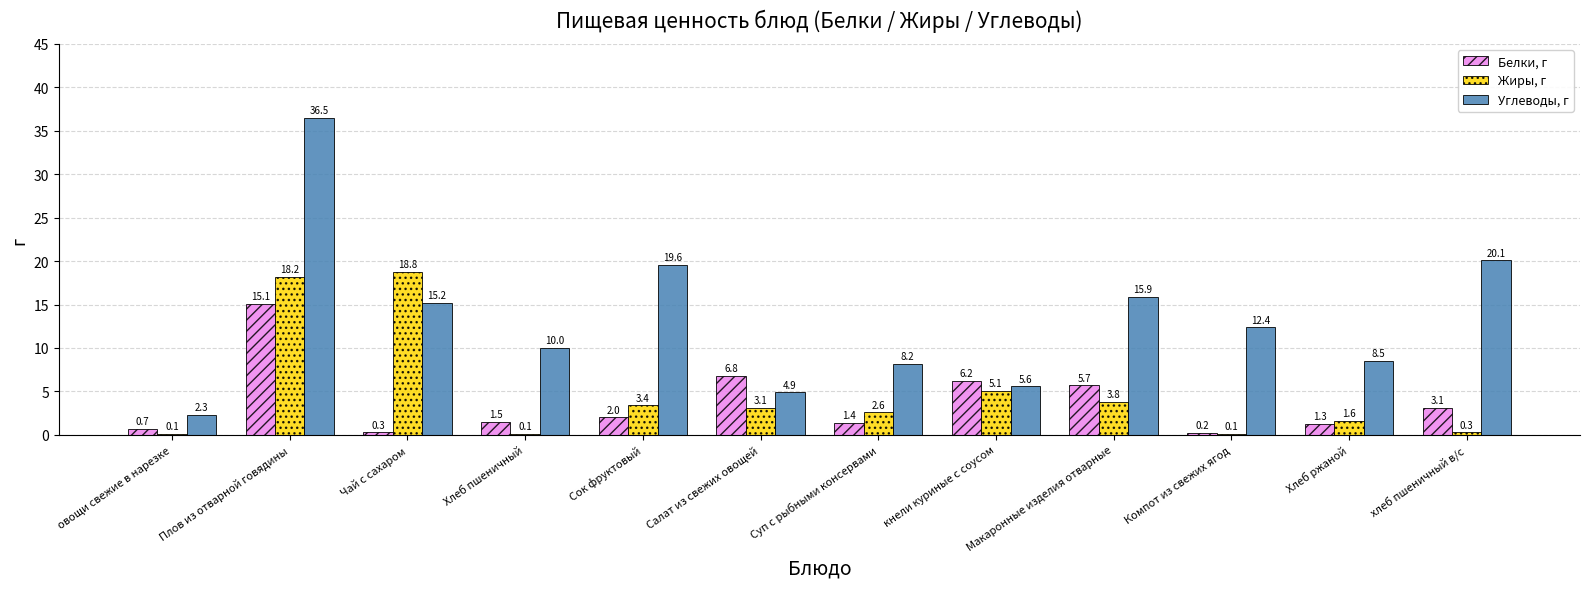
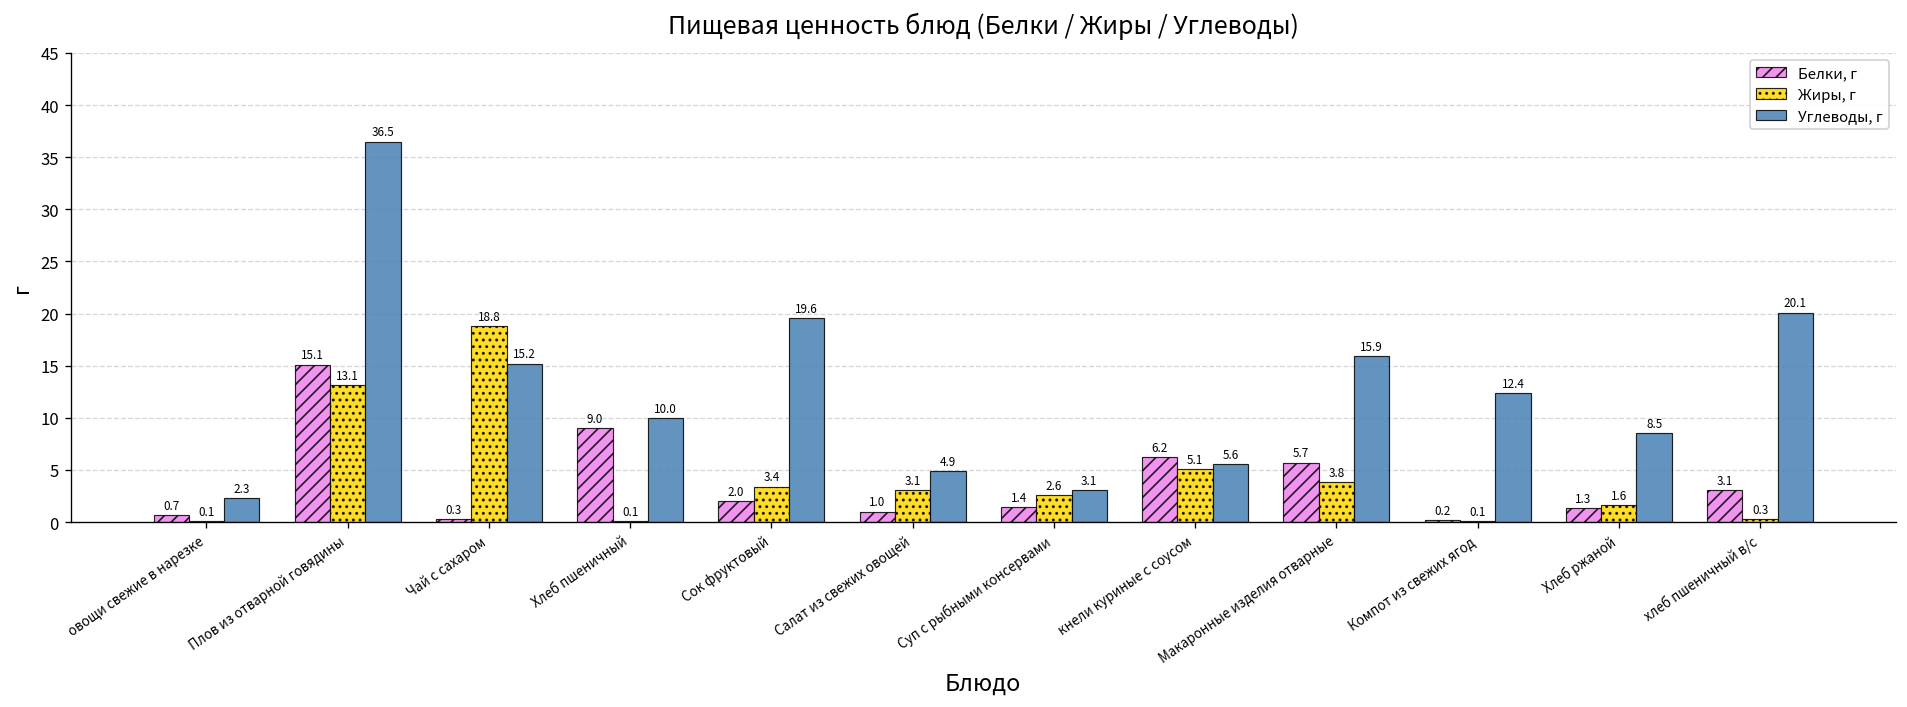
  {
    "Белки, г": {
      "овощи свежие в нарезке": 0.7,
      "Плов из отварной говядины": 15.1,
      "Чай с сахаром": 0.3,
-     "Хлеб пшеничный": 1.5,
+     "Хлеб пшеничный": 9.0,
      "Сок фруктовый": 2.0,
-     "Салат из свежих овощей": 6.8,
+     "Салат из свежих овощей": 1.0,
      "Суп с рыбными консервами": 1.4,
      "кнели куриные с соусом": 6.2,
      "Макаронные изделия отварные": 5.7,
      "Компот из свежих ягод": 0.2,
      "Хлеб ржаной": 1.3,
      "хлеб пшеничный в/с": 3.1
    },
    "Жиры, г": {
      "овощи свежие в нарезке": 0.1,
-     "Плов из отварной говядины": 18.2,
+     "Плов из отварной говядины": 13.1,
      "Чай с сахаром": 18.8,
      "Хлеб пшеничный": 0.1,
      "Сок фруктовый": 3.4,
      "Салат из свежих овощей": 3.1,
      "Суп с рыбными консервами": 2.6,
      "кнели куриные с соусом": 5.1,
      "Макаронные изделия отварные": 3.8,
      "Компот из свежих ягод": 0.1,
      "Хлеб ржаной": 1.6,
      "хлеб пшеничный в/с": 0.3
    },
    "Углеводы, г": {
      "овощи свежие в нарезке": 2.3,
      "Плов из отварной говядины": 36.5,
      "Чай с сахаром": 15.2,
      "Хлеб пшеничный": 10.0,
      "Сок фруктовый": 19.6,
      "Салат из свежих овощей": 4.9,
-     "Суп с рыбными консервами": 8.2,
+     "Суп с рыбными консервами": 3.1,
      "кнели куриные с соусом": 5.6,
      "Макаронные изделия отварные": 15.9,
      "Компот из свежих ягод": 12.4,
      "Хлеб ржаной": 8.5,
      "хлеб пшеничный в/с": 20.1
    }
  }
